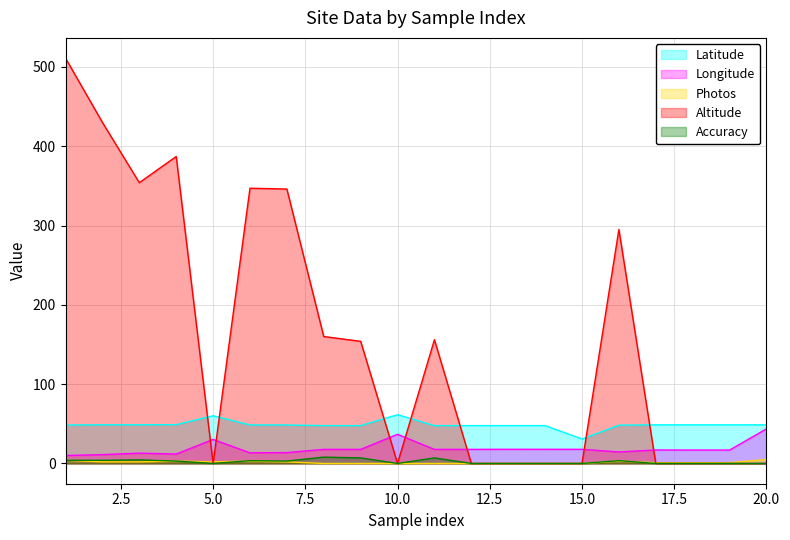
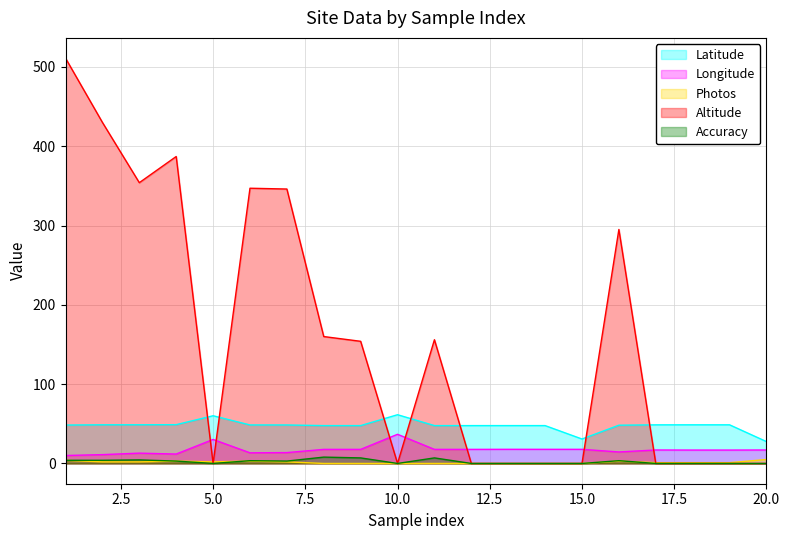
  {
    "Latitude": {
      "5.0": 60,
      "10.0": 60,
      "15.0": 30,
-     "20.0": 50
+     "20.0": 30
    },
    "Longitude": {
      "5.0": 30,
      "10.0": 40,
      "15.0": 20,
-     "20.0": 40
+     "20.0": 20
    },
    "Photos": {
      "20.0": 10
    }
  }
